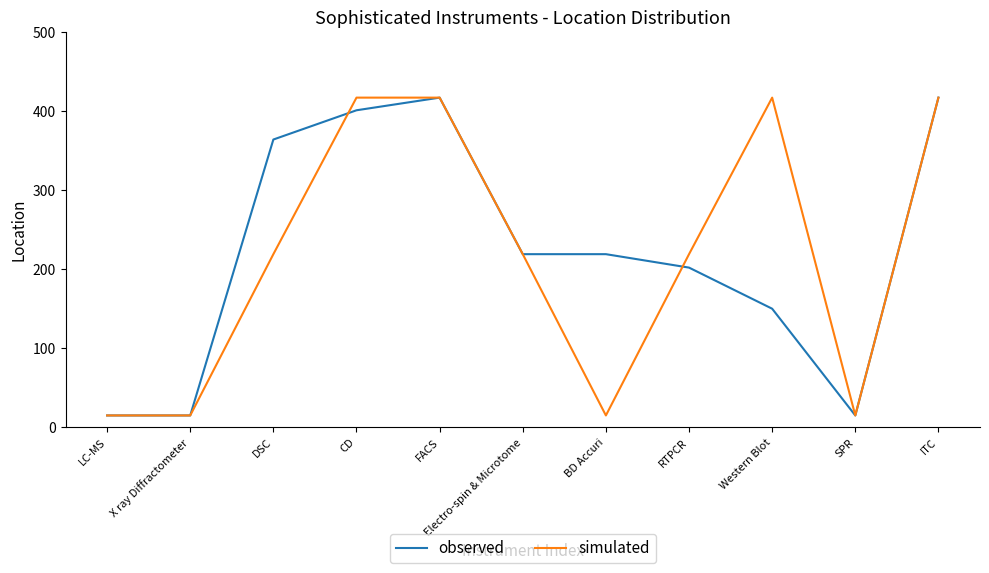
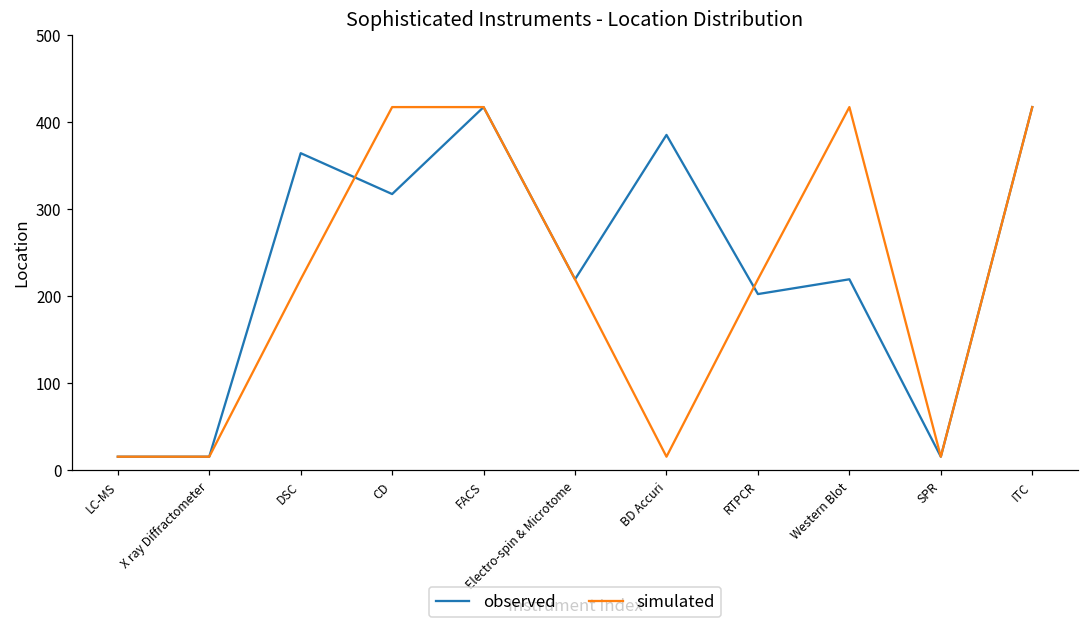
  {
    "observed": {
      "DSC": 360,
-     "CD": 400,
-     "BD Accuri": 220,
+     "CD": 320,
+     "BD Accuri": 390,
      "RTPCR": 200,
-     "Western Blot": 150
+     "Western Blot": 220
    },
    "simulated": {
      "DSC": 220,
      "CD": 420,
      "BD Accuri": 20,
      "RTPCR": 220,
      "Western Blot": 420
    }
  }
